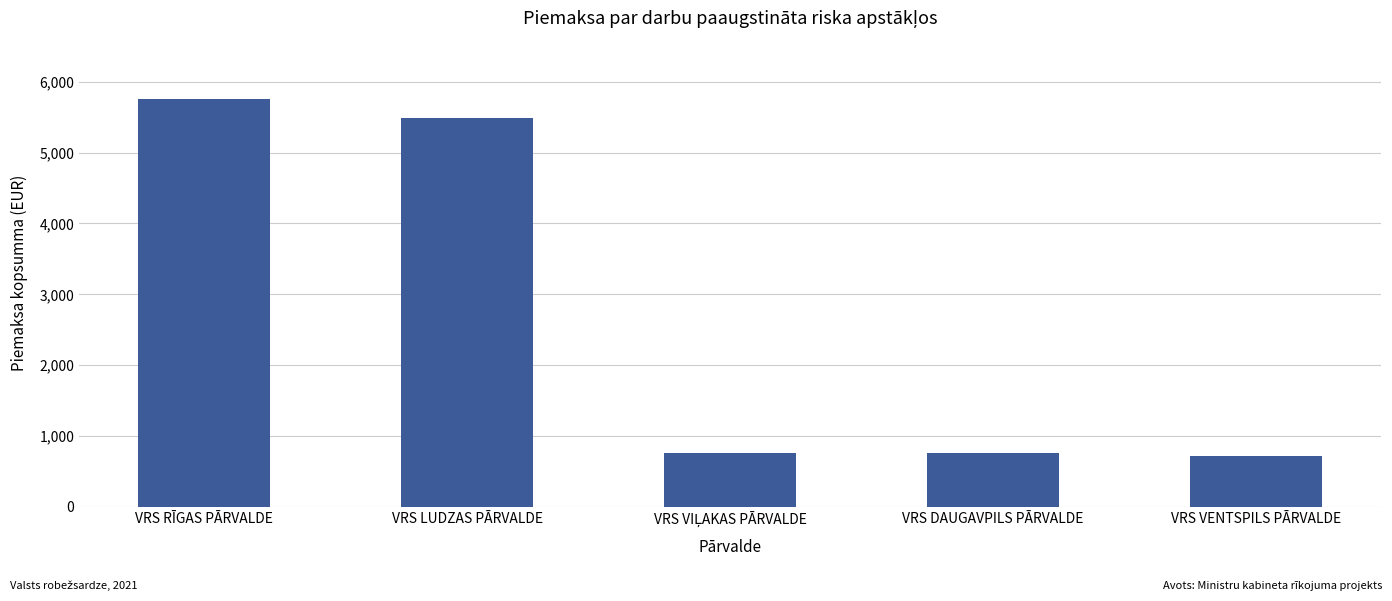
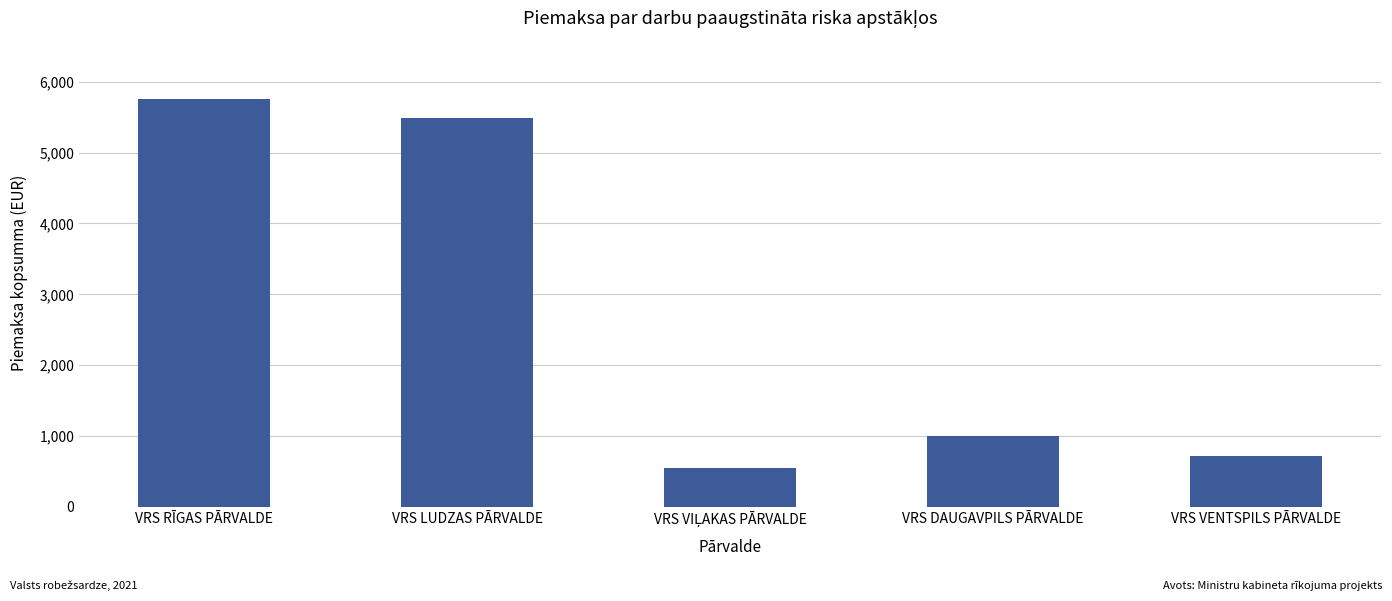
  {
    "VRS RĪGAS PĀRVALDE": "5,800",
    "VRS LUDZAS PĀRVALDE": "5,500",
-   "VRS VIĻAKAS PĀRVALDE": "800",
-   "VRS DAUGAVPILS PĀRVALDE": "800",
+   "VRS VIĻAKAS PĀRVALDE": "500",
+   "VRS DAUGAVPILS PĀRVALDE": "1,000",
    "VRS VENTSPILS PĀRVALDE": "700"
  }
